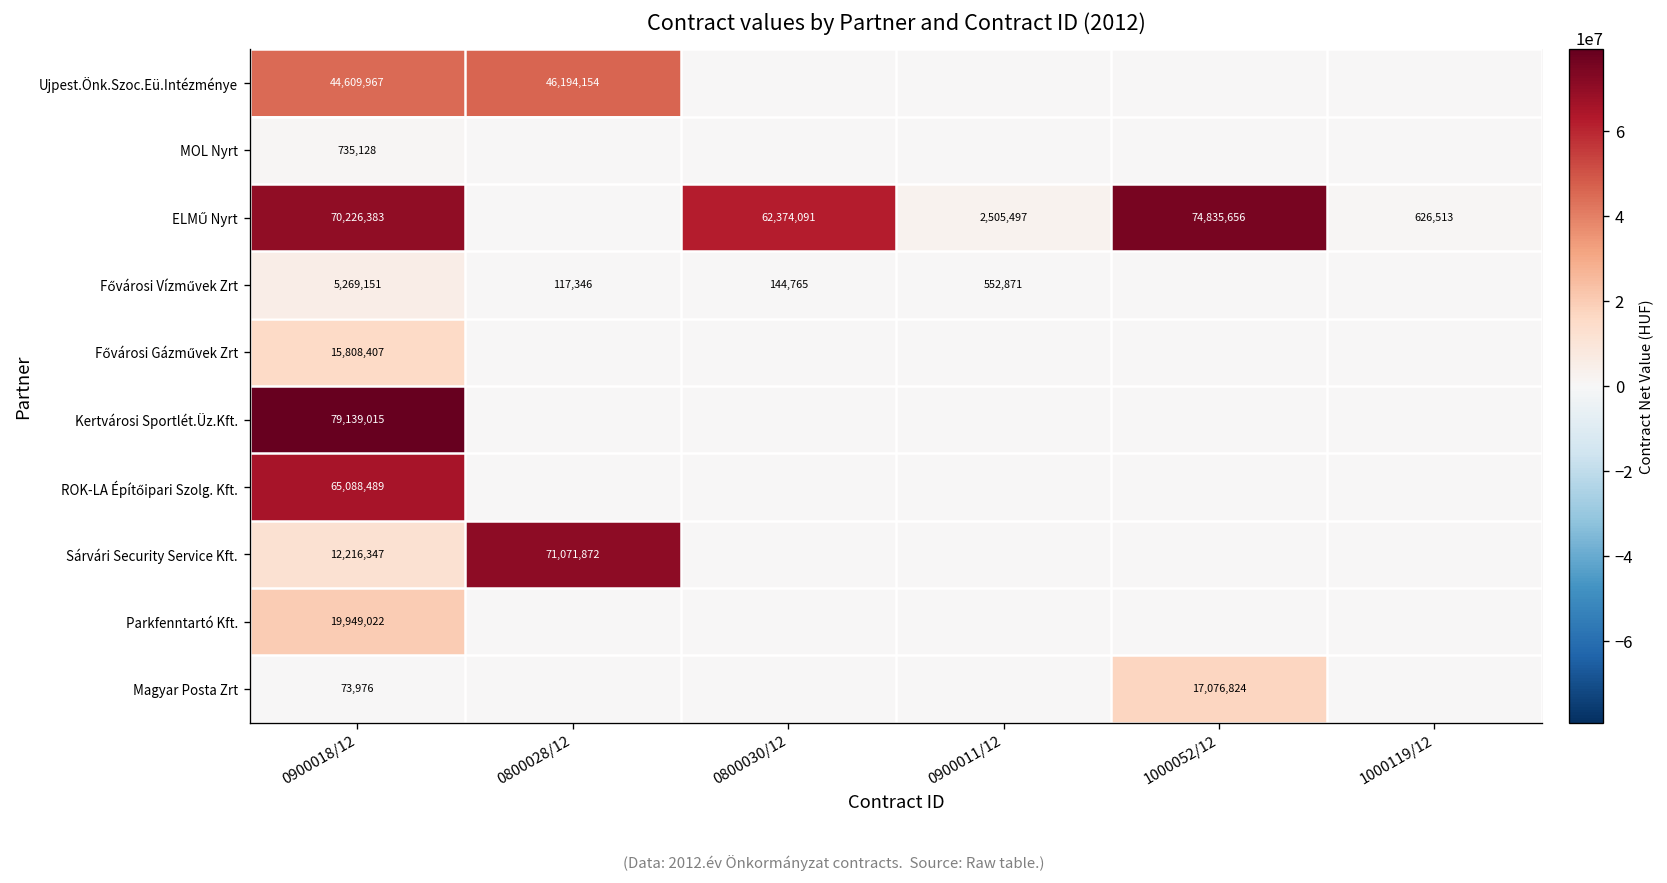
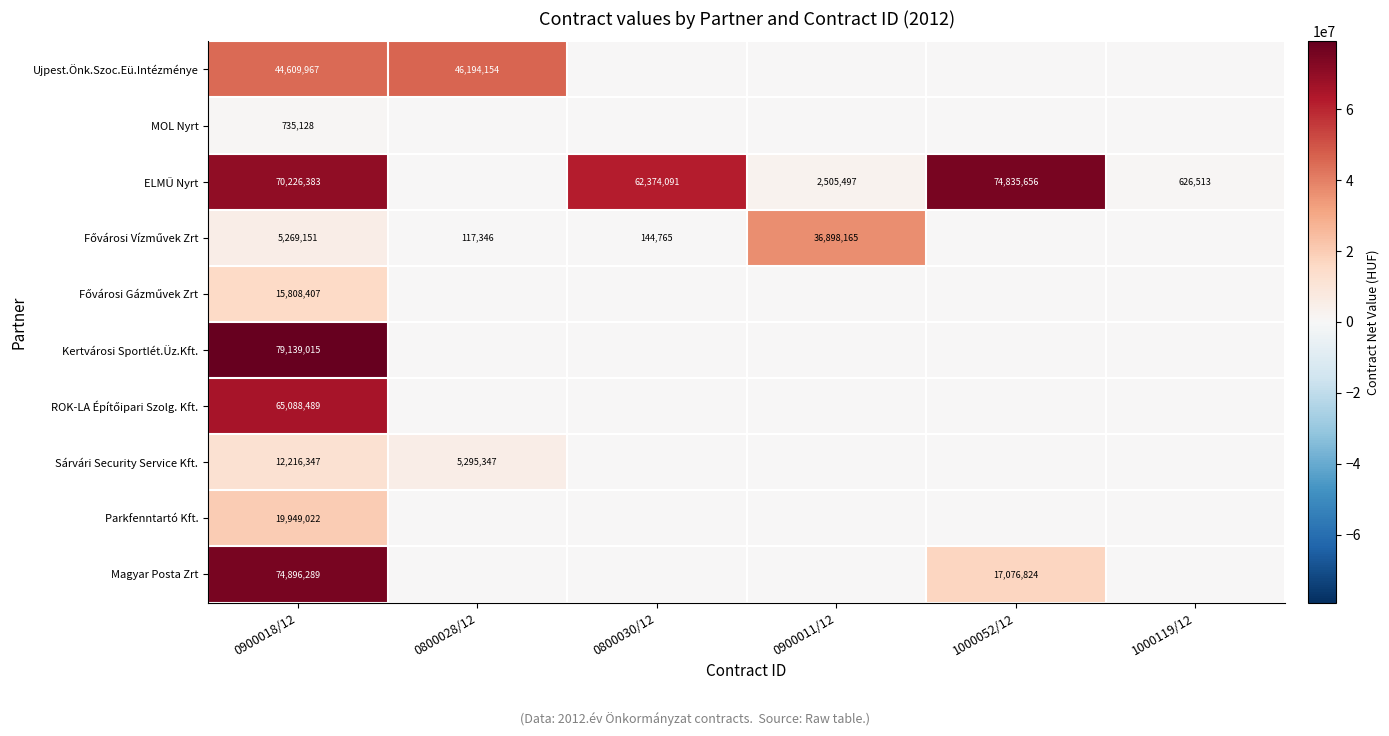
  {
    "Ujpest.Önk.Szoc.Eü.Intézménye": {
      "0900018/12": "44,609,967",
      "0800028/12": "46,194,154"
    },
    "MOL Nyrt": {
      "0900018/12": "735,128"
    },
    "ELMŰ Nyrt": {
      "0900018/12": "70,226,383",
      "0800030/12": "62,374,091",
      "0900011/12": "2,505,497",
      "1000052/12": "74,835,656",
      "1000119/12": "626,513"
    },
    "Fővárosi Vízművek Zrt": {
      "0900018/12": "5,269,151",
      "0800028/12": "117,346",
      "0800030/12": "144,765",
-     "0900011/12": "552,871"
+     "0900011/12": "36,898,165"
    },
    "Fővárosi Gázművek Zrt": {
      "0900018/12": "15,808,407"
    },
    "Kertvárosi Sportlét.Üz.Kft.": {
      "0900018/12": "79,139,015"
    },
    "ROK-LA Építőipari Szolg. Kft.": {
      "0900018/12": "65,088,489"
    },
    "Sárvári Security Service Kft.": {
      "0900018/12": "12,216,347",
-     "0800028/12": "71,071,872"
+     "0800028/12": "5,295,347"
    },
    "Parkfenntartó Kft.": {
      "0900018/12": "19,949,022"
    },
    "Magyar Posta Zrt": {
-     "0900018/12": "73,976",
+     "0900018/12": "74,896,289",
      "1000052/12": "17,076,824"
    }
  }
